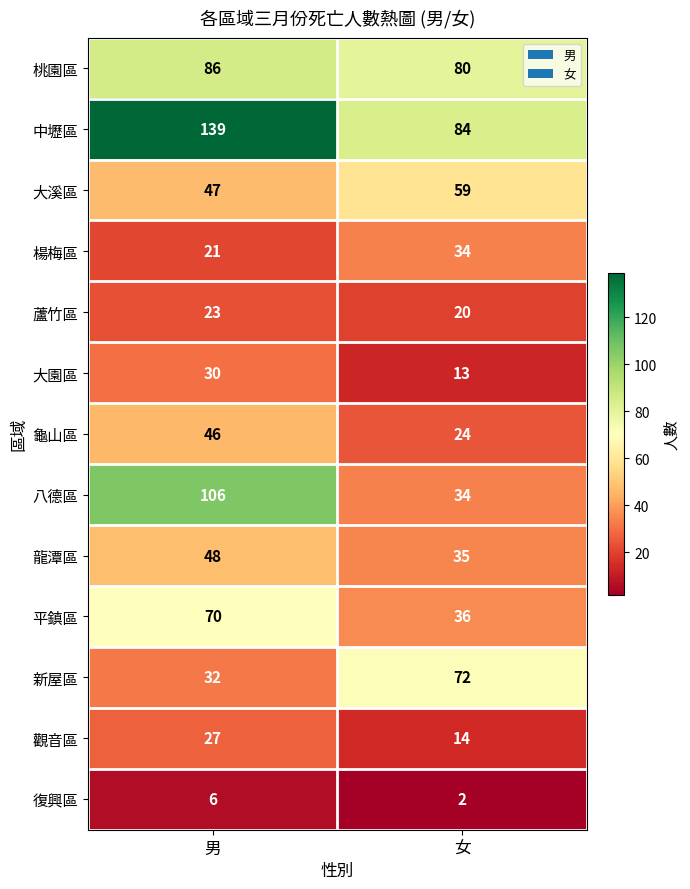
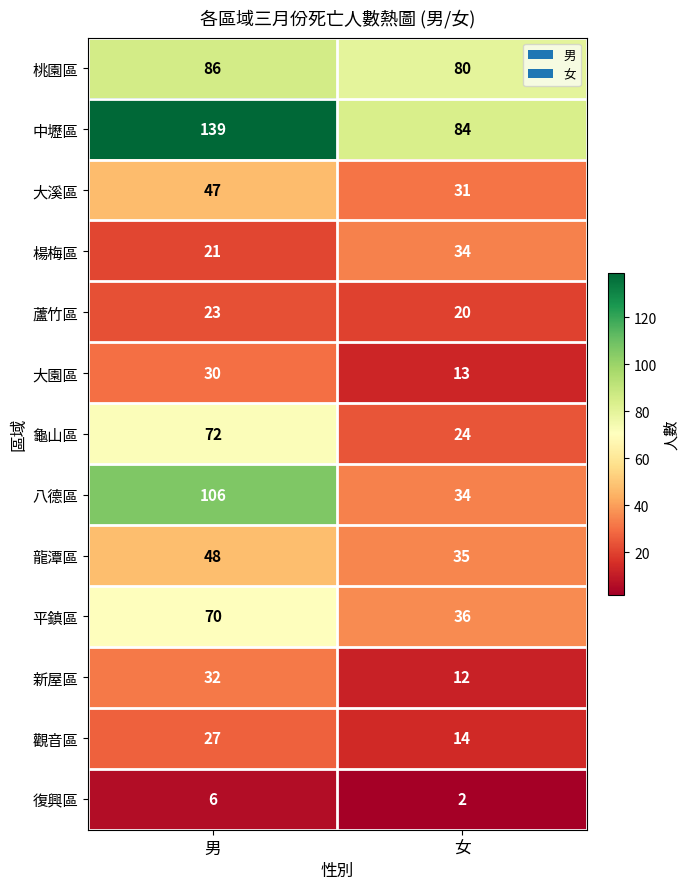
  {
    "桃園區": {
      "男": 86,
      "女": 80
    },
    "中壢區": {
      "男": 139,
      "女": 84
    },
    "大溪區": {
      "男": 47,
-     "女": 59
+     "女": 31
    },
    "楊梅區": {
      "男": 21,
      "女": 34
    },
    "蘆竹區": {
      "男": 23,
      "女": 20
    },
    "大園區": {
      "男": 30,
      "女": 13
    },
    "龜山區": {
-     "男": 46,
+     "男": 72,
      "女": 24
    },
    "八德區": {
      "男": 106,
      "女": 34
    },
    "龍潭區": {
      "男": 48,
      "女": 35
    },
    "平鎮區": {
      "男": 70,
      "女": 36
    },
    "新屋區": {
      "男": 32,
-     "女": 72
+     "女": 12
    },
    "觀音區": {
      "男": 27,
      "女": 14
    },
    "復興區": {
      "男": 6,
      "女": 2
    }
  }
